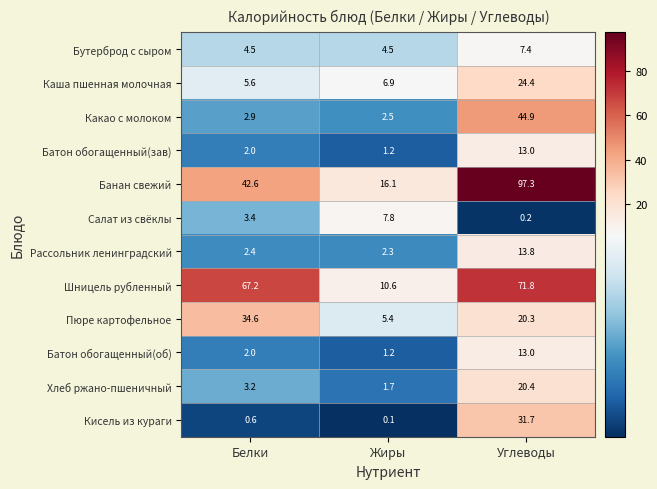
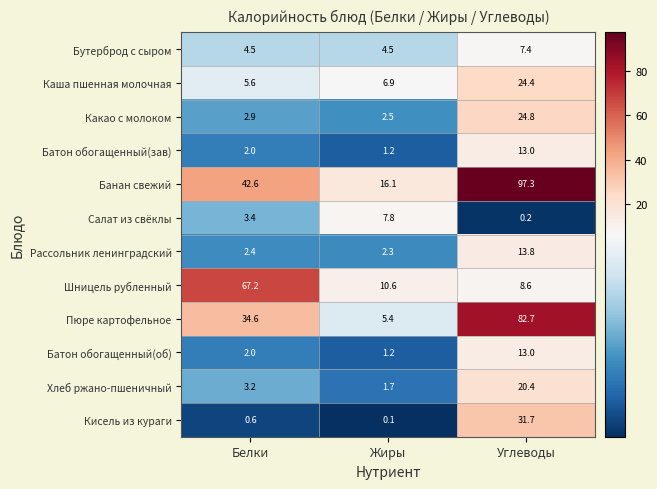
  {
    "Бутерброд с сыром": {
      "Белки": 4.5,
      "Жиры": 4.5,
      "Углеводы": 7.4
    },
    "Каша пшенная молочная": {
      "Белки": 5.6,
      "Жиры": 6.9,
      "Углеводы": 24.4
    },
    "Какао с молоком": {
      "Белки": 2.9,
      "Жиры": 2.5,
-     "Углеводы": 44.9
+     "Углеводы": 24.8
    },
    "Батон обогащенный(зав)": {
      "Белки": 2.0,
      "Жиры": 1.2,
      "Углеводы": 13.0
    },
    "Банан свежий": {
      "Белки": 42.6,
      "Жиры": 16.1,
      "Углеводы": 97.3
    },
    "Салат из свёклы": {
      "Белки": 3.4,
      "Жиры": 7.8,
      "Углеводы": 0.2
    },
    "Рассольник ленинградский": {
      "Белки": 2.4,
      "Жиры": 2.3,
      "Углеводы": 13.8
    },
    "Шницель рубленный": {
      "Белки": 67.2,
      "Жиры": 10.6,
-     "Углеводы": 71.8
+     "Углеводы": 8.6
    },
    "Пюре картофельное": {
      "Белки": 34.6,
      "Жиры": 5.4,
-     "Углеводы": 20.3
+     "Углеводы": 82.7
    },
    "Батон обогащенный(об)": {
      "Белки": 2.0,
      "Жиры": 1.2,
      "Углеводы": 13.0
    },
    "Хлеб ржано-пшеничный": {
      "Белки": 3.2,
      "Жиры": 1.7,
      "Углеводы": 20.4
    },
    "Кисель из кураги": {
      "Белки": 0.6,
      "Жиры": 0.1,
      "Углеводы": 31.7
    }
  }
